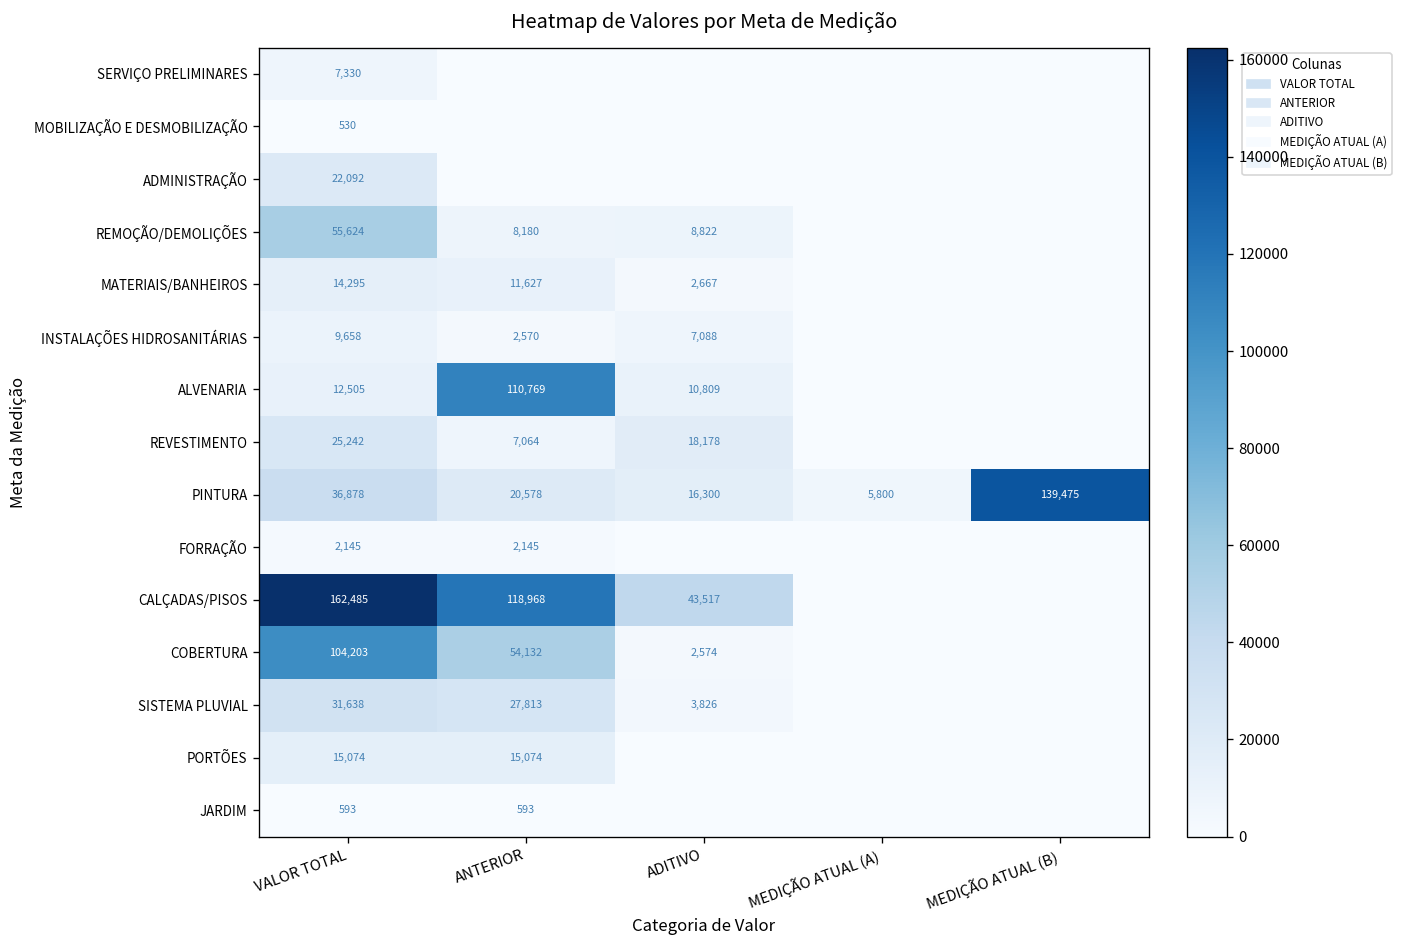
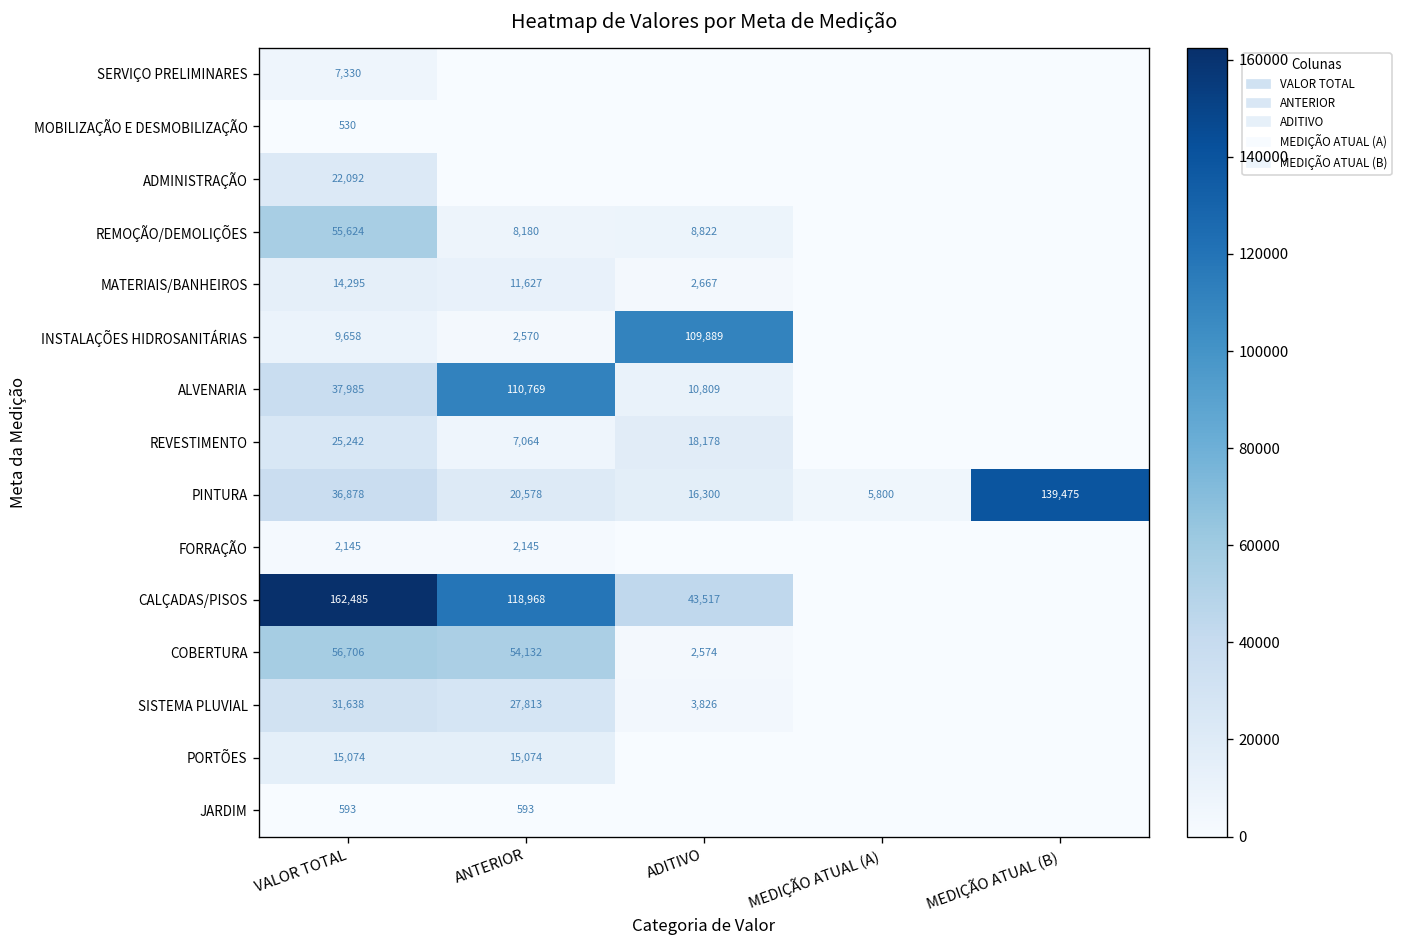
  {
    "SERVIÇO PRELIMINARES": {
      "VALOR TOTAL": "7,330"
    },
    "MOBILIZAÇÃO E DESMOBILIZAÇÃO": {
      "VALOR TOTAL": "530"
    },
    "ADMINISTRAÇÃO": {
      "VALOR TOTAL": "22,092"
    },
    "REMOÇÃO/DEMOLIÇÕES": {
      "VALOR TOTAL": "55,624",
      "ANTERIOR": "8,180",
      "ADITIVO": "8,822"
    },
    "MATERIAIS/BANHEIROS": {
      "VALOR TOTAL": "14,295",
      "ANTERIOR": "11,627",
      "ADITIVO": "2,667"
    },
    "INSTALAÇÕES HIDROSANITÁRIAS": {
      "VALOR TOTAL": "9,658",
      "ANTERIOR": "2,570",
-     "ADITIVO": "7,088"
+     "ADITIVO": "109,889"
    },
    "ALVENARIA": {
-     "VALOR TOTAL": "12,505",
+     "VALOR TOTAL": "37,985",
      "ANTERIOR": "110,769",
      "ADITIVO": "10,809"
    },
    "REVESTIMENTO": {
      "VALOR TOTAL": "25,242",
      "ANTERIOR": "7,064",
      "ADITIVO": "18,178"
    },
    "PINTURA": {
      "VALOR TOTAL": "36,878",
      "ANTERIOR": "20,578",
      "ADITIVO": "16,300",
      "MEDIÇÃO ATUAL (A)": "5,800",
      "MEDIÇÃO ATUAL (B)": "139,475"
    },
    "FORRAÇÃO": {
      "VALOR TOTAL": "2,145",
      "ANTERIOR": "2,145"
    },
    "CALÇADAS/PISOS": {
      "VALOR TOTAL": "162,485",
      "ANTERIOR": "118,968",
      "ADITIVO": "43,517"
    },
    "COBERTURA": {
-     "VALOR TOTAL": "104,203",
+     "VALOR TOTAL": "56,706",
      "ANTERIOR": "54,132",
      "ADITIVO": "2,574"
    },
    "SISTEMA PLUVIAL": {
      "VALOR TOTAL": "31,638",
      "ANTERIOR": "27,813",
      "ADITIVO": "3,826"
    },
    "PORTÕES": {
      "VALOR TOTAL": "15,074",
      "ANTERIOR": "15,074"
    },
    "JARDIM": {
      "VALOR TOTAL": "593",
      "ANTERIOR": "593"
    }
  }
